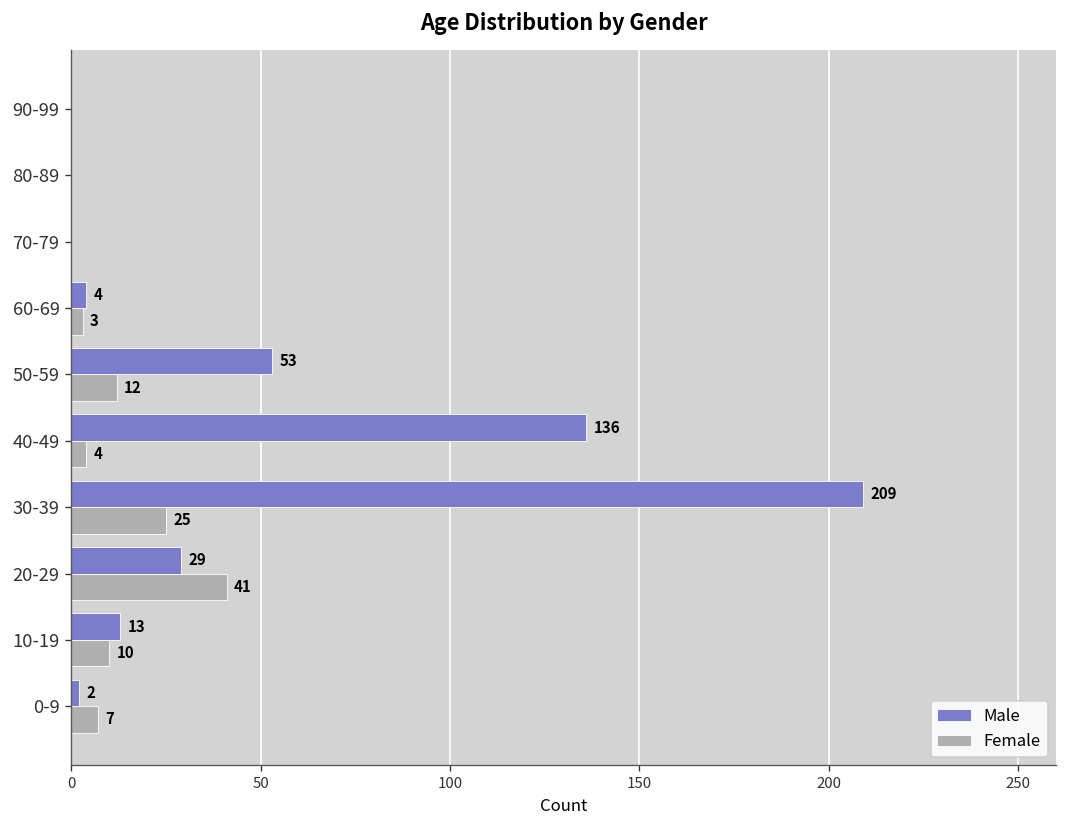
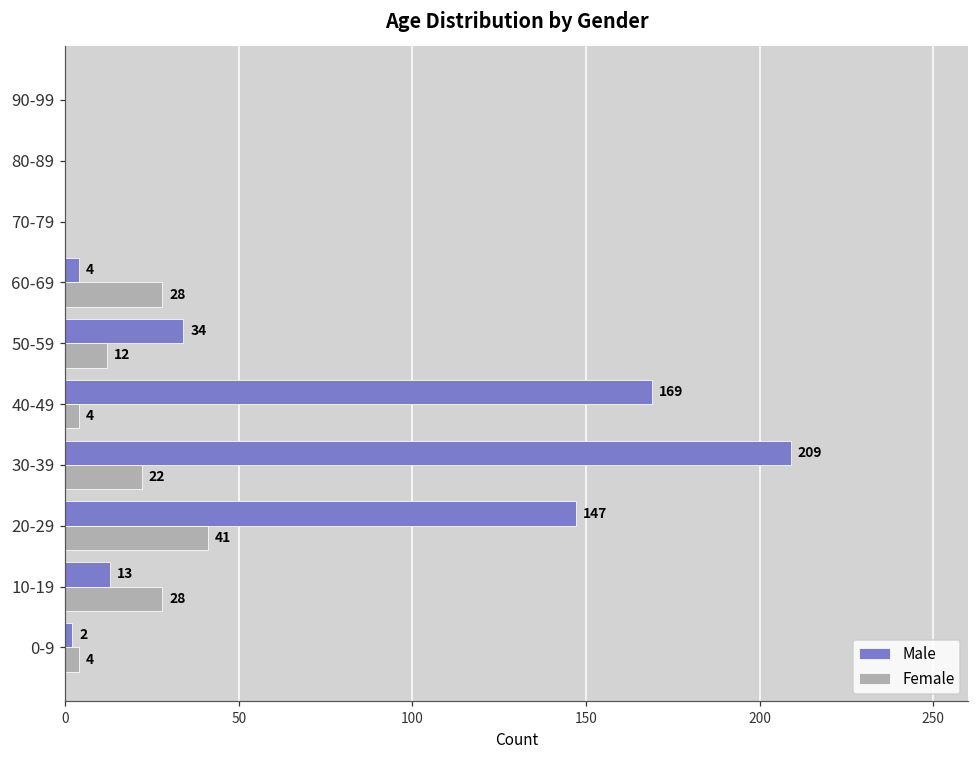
  {
    "Male": {
      "60-69": 4,
-     "50-59": 53,
-     "40-49": 136,
+     "50-59": 34,
+     "40-49": 169,
      "30-39": 209,
-     "20-29": 29,
+     "20-29": 147,
      "10-19": 13,
      "0-9": 2
    },
    "Female": {
-     "60-69": 3,
+     "60-69": 28,
      "50-59": 12,
      "40-49": 4,
-     "30-39": 25,
+     "30-39": 22,
      "20-29": 41,
-     "10-19": 10,
-     "0-9": 7
+     "10-19": 28,
+     "0-9": 4
    }
  }
